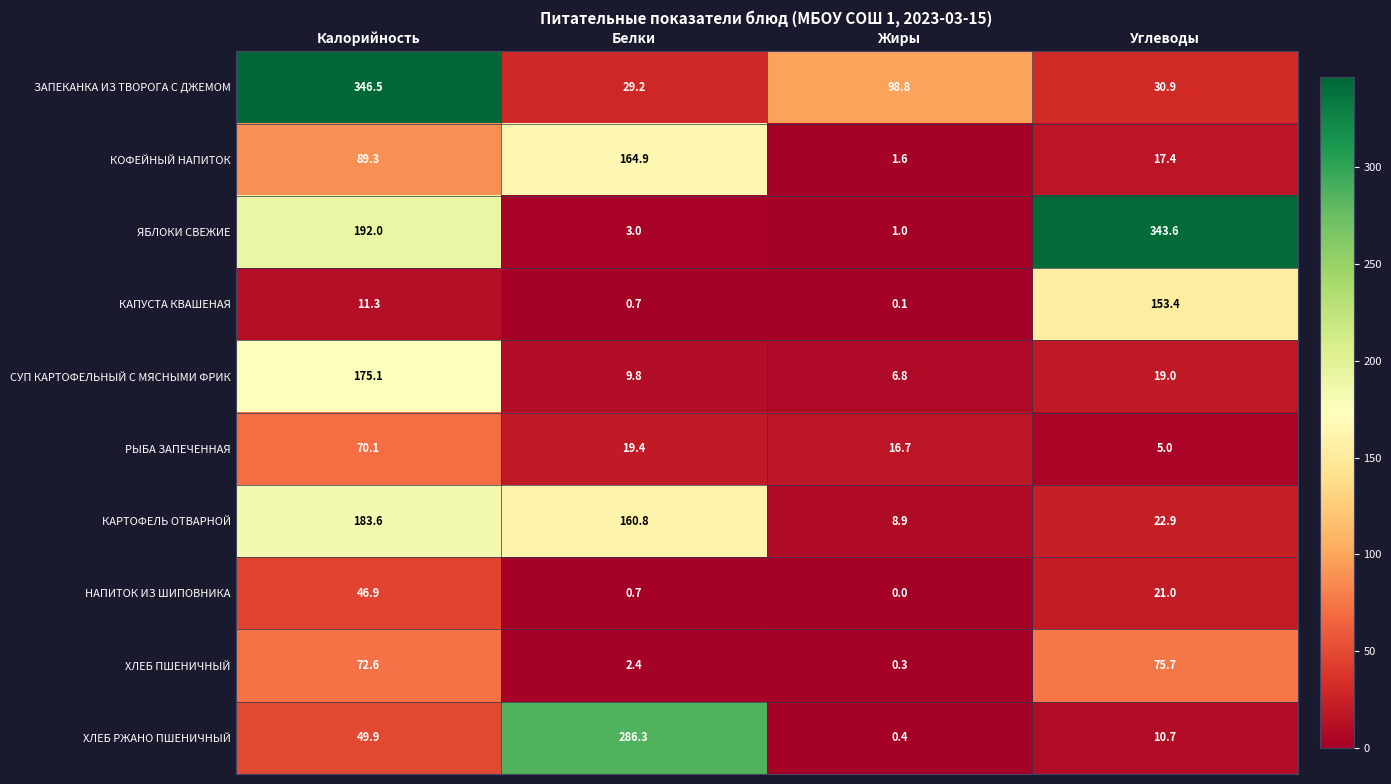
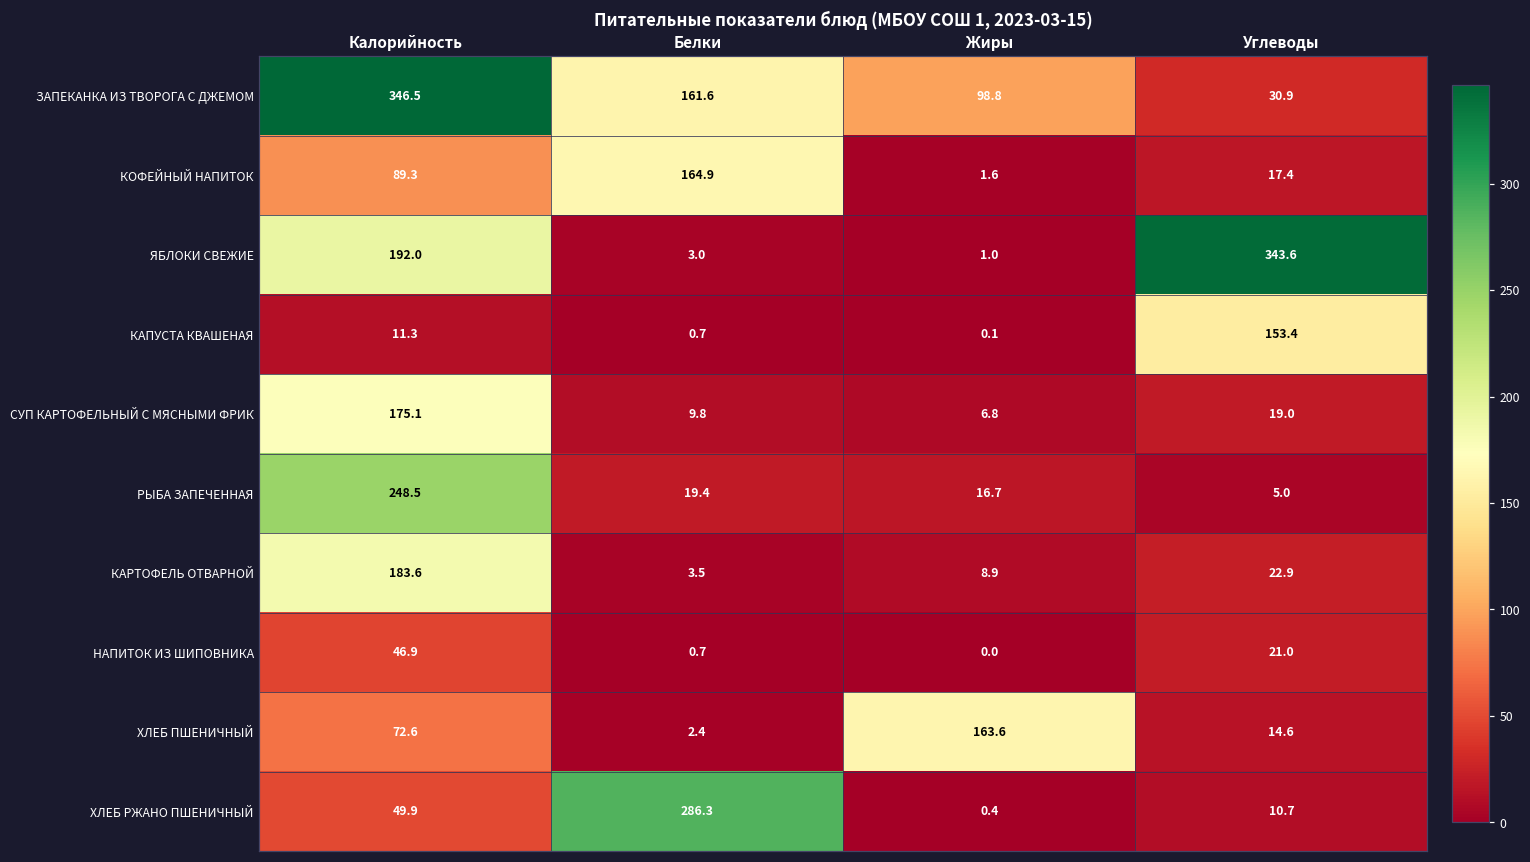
  {
    "ЗАПЕКАНКА ИЗ ТВОРОГА С ДЖЕМОМ": {
      "Калорийность": 346.5,
-     "Белки": 29.2,
+     "Белки": 161.6,
      "Жиры": 98.8,
      "Углеводы": 30.9
    },
    "КОФЕЙНЫЙ НАПИТОК": {
      "Калорийность": 89.3,
      "Белки": 164.9,
      "Жиры": 1.6,
      "Углеводы": 17.4
    },
    "ЯБЛОКИ СВЕЖИЕ": {
      "Калорийность": 192.0,
      "Белки": 3.0,
      "Жиры": 1.0,
      "Углеводы": 343.6
    },
    "КАПУСТА КВАШЕНАЯ": {
      "Калорийность": 11.3,
      "Белки": 0.7,
      "Жиры": 0.1,
      "Углеводы": 153.4
    },
    "СУП КАРТОФЕЛЬНЫЙ С МЯСНЫМИ ФРИК": {
      "Калорийность": 175.1,
      "Белки": 9.8,
      "Жиры": 6.8,
      "Углеводы": 19.0
    },
    "РЫБА ЗАПЕЧЕННАЯ": {
-     "Калорийность": 70.1,
+     "Калорийность": 248.5,
      "Белки": 19.4,
      "Жиры": 16.7,
      "Углеводы": 5.0
    },
    "КАРТОФЕЛЬ ОТВАРНОЙ": {
      "Калорийность": 183.6,
-     "Белки": 160.8,
+     "Белки": 3.5,
      "Жиры": 8.9,
      "Углеводы": 22.9
    },
    "НАПИТОК ИЗ ШИПОВНИКА": {
      "Калорийность": 46.9,
      "Белки": 0.7,
      "Жиры": 0.0,
      "Углеводы": 21.0
    },
    "ХЛЕБ ПШЕНИЧНЫЙ": {
      "Калорийность": 72.6,
      "Белки": 2.4,
-     "Жиры": 0.3,
-     "Углеводы": 75.7
+     "Жиры": 163.6,
+     "Углеводы": 14.6
    },
    "ХЛЕБ РЖАНО ПШЕНИЧНЫЙ": {
      "Калорийность": 49.9,
      "Белки": 286.3,
      "Жиры": 0.4,
      "Углеводы": 10.7
    }
  }
